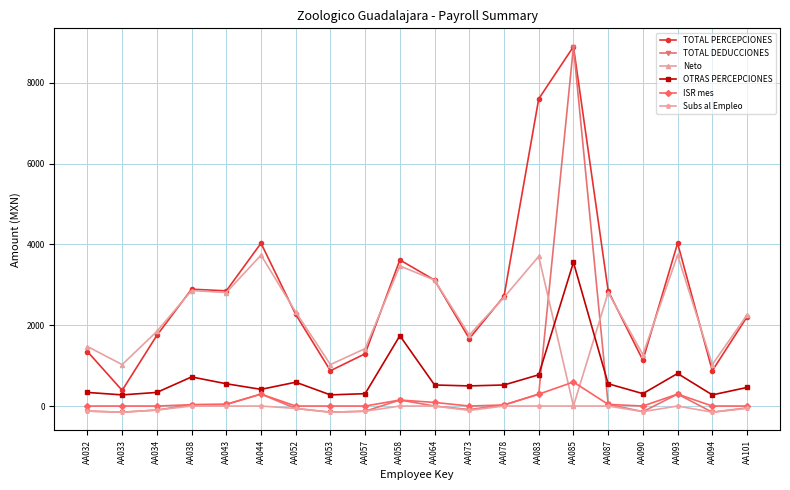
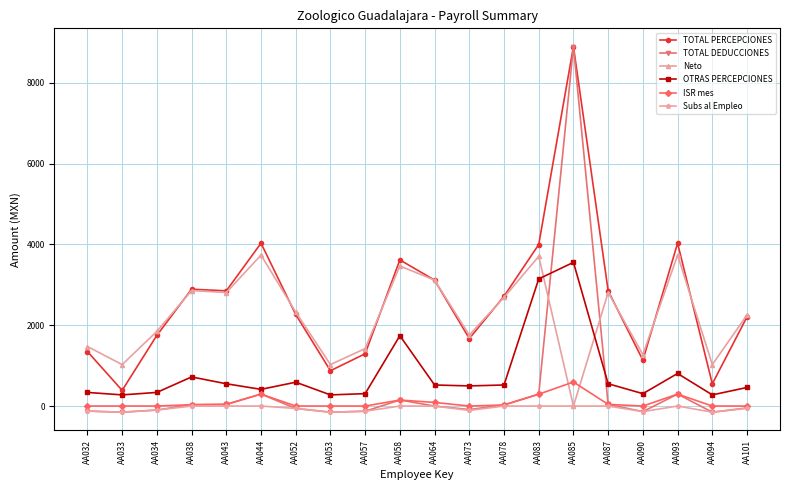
  {
    "TOTAL PERCEPCIONES": {
      "AA032": 1300,
      "AA033": 400,
      "AA034": 1700,
      "AA044": 4000,
      "AA053": 900,
      "AA057": 1300,
      "AA058": 3600,
      "AA073": 1700,
-     "AA083": 7600,
+     "AA083": 4000,
      "AA090": 1100,
      "AA093": 4000,
-     "AA094": 900
+     "AA094": 500
    },
    "OTRAS PERCEPCIONES": {
      "AA032": 300,
      "AA033": 300,
      "AA034": 300,
      "AA038": 700,
      "AA043": 600,
      "AA044": 400,
      "AA052": 600,
      "AA053": 300,
      "AA057": 300,
      "AA058": 1700,
      "AA064": 500,
      "AA073": 500,
      "AA078": 500,
-     "AA083": 800,
+     "AA083": 3100,
      "AA085": 3600,
      "AA087": 600,
      "AA090": 300,
      "AA093": 800,
      "AA094": 300,
      "AA101": 500
    }
  }
